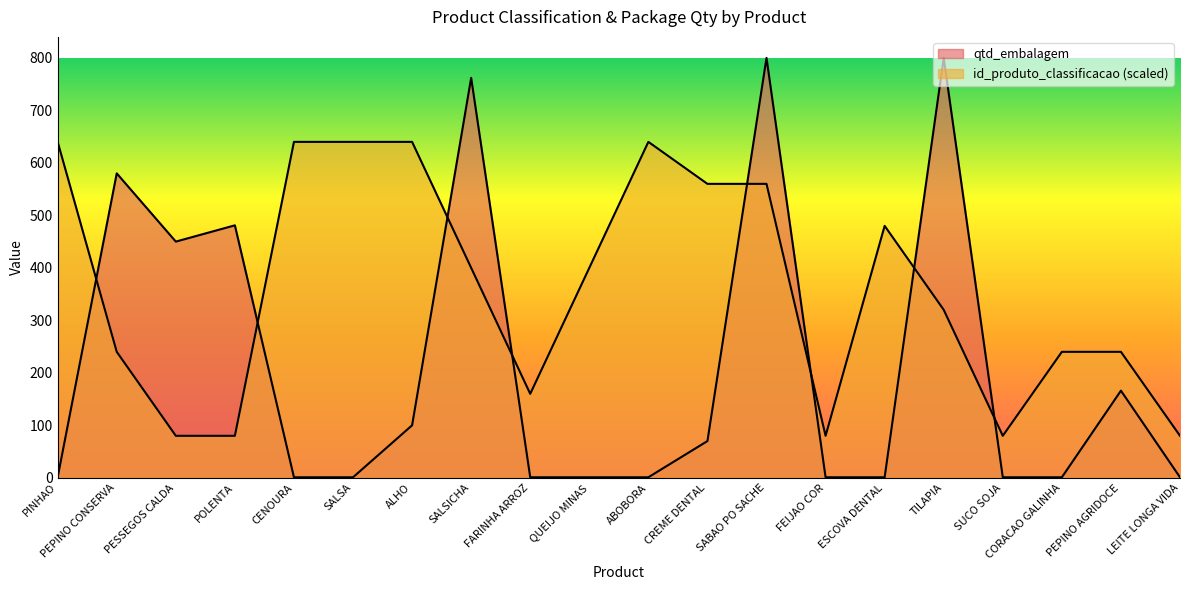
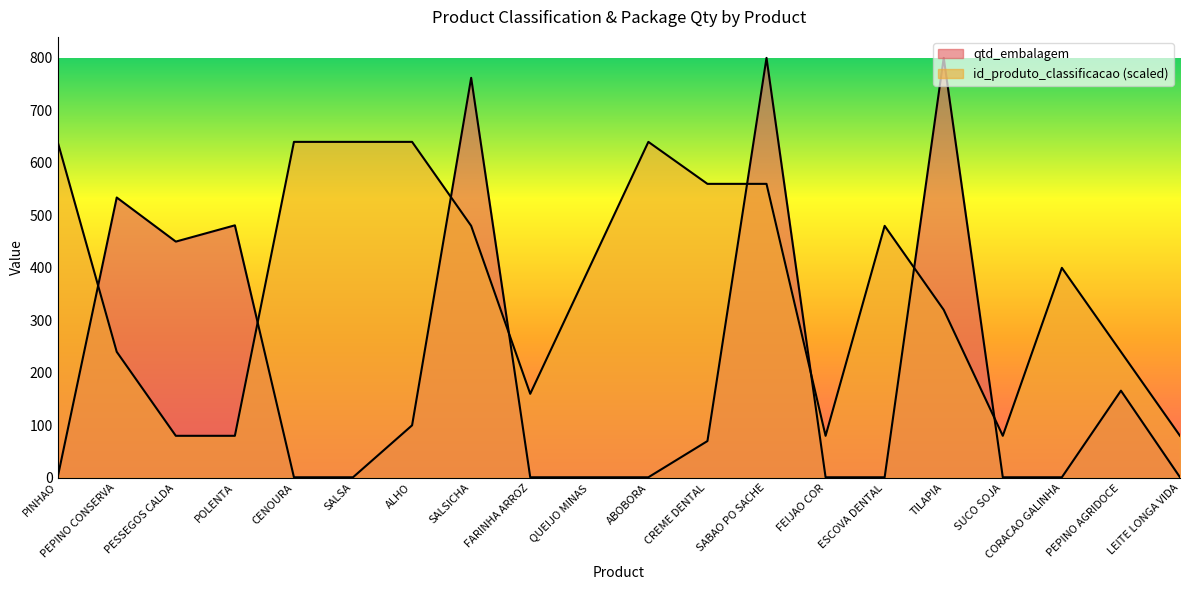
  {
    "qtd_embalagem": {
      "PINHAO": 0,
-     "PEPINO CONSERVA": 580,
+     "PEPINO CONSERVA": 530,
      "PESSEGOS CALDA": 450,
      "POLENTA": 480,
      "CENOURA": 0,
      "SALSA": 0,
      "ALHO": 100,
      "SALSICHA": 760,
      "FARINHA ARROZ": 0,
      "QUEIJO MINAS": 0,
      "ABOBORA": 0,
      "CREME DENTAL": 70,
      "SABAO PO SACHE": 800,
      "FEIJAO COR": 0,
      "ESCOVA DENTAL": 0,
      "SUCO SOJA": 0,
      "CORACAO GALINHA": 0,
      "PEPINO AGRIDOCE": 170,
      "LEITE LONGA VIDA": 0
    },
    "id_produto_classificacao (scaled)": {
      "PINHAO": 640,
      "PEPINO CONSERVA": 240,
      "PESSEGOS CALDA": 80,
      "POLENTA": 80,
      "CENOURA": 640,
      "SALSA": 640,
      "ALHO": 640,
-     "SALSICHA": 400,
+     "SALSICHA": 480,
      "FARINHA ARROZ": 160,
      "QUEIJO MINAS": 400,
      "ABOBORA": 640,
      "CREME DENTAL": 560,
      "SABAO PO SACHE": 560,
      "FEIJAO COR": 80,
      "ESCOVA DENTAL": 480,
      "TILAPIA": 320,
      "SUCO SOJA": 80,
-     "CORACAO GALINHA": 240,
+     "CORACAO GALINHA": 400,
      "PEPINO AGRIDOCE": 240,
      "LEITE LONGA VIDA": 80
    }
  }
